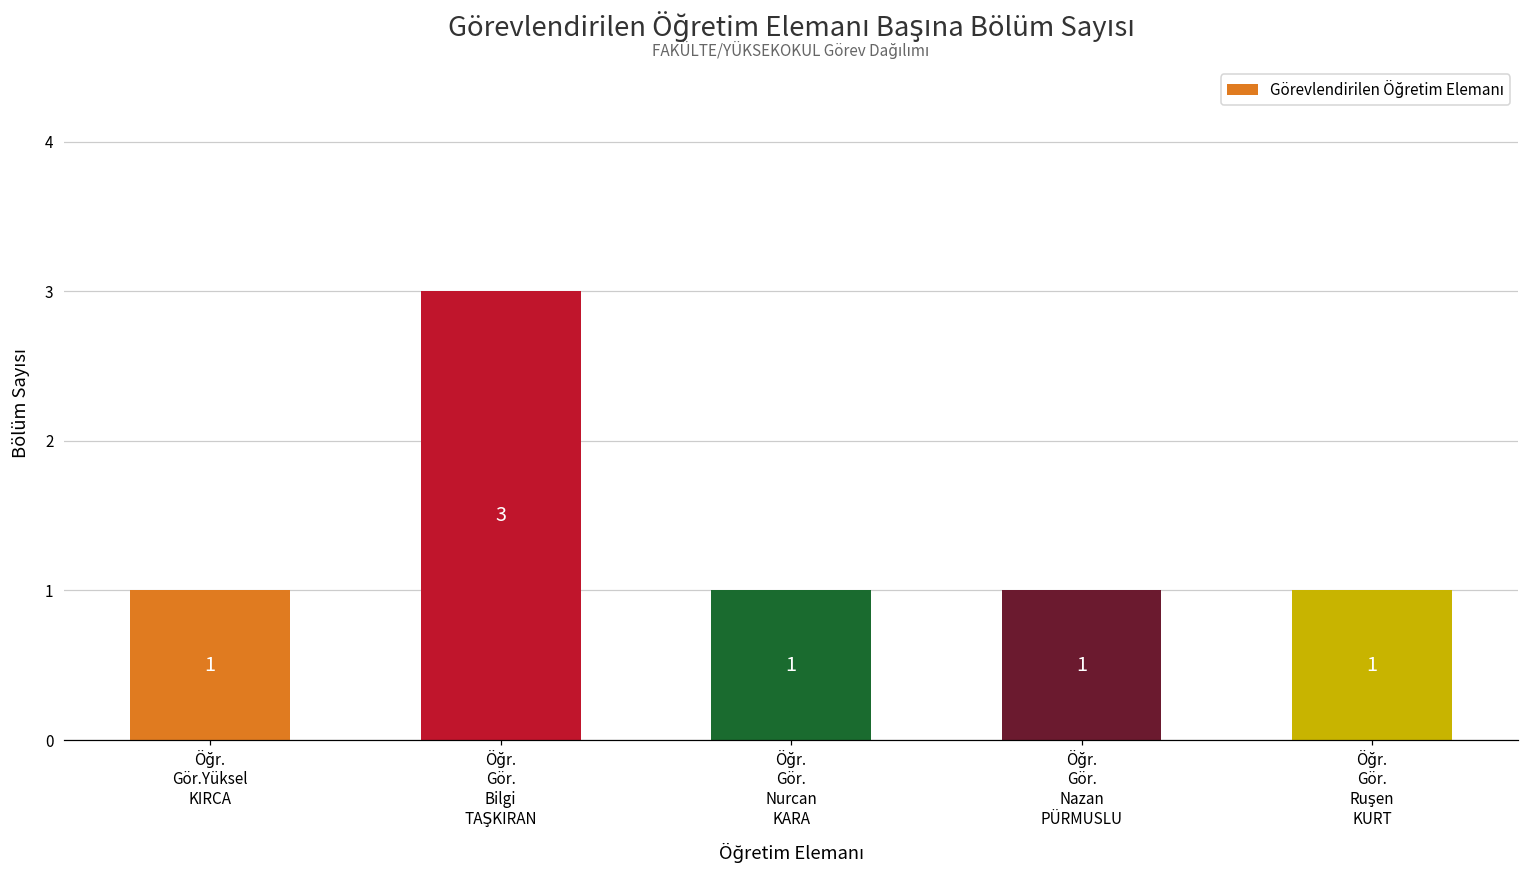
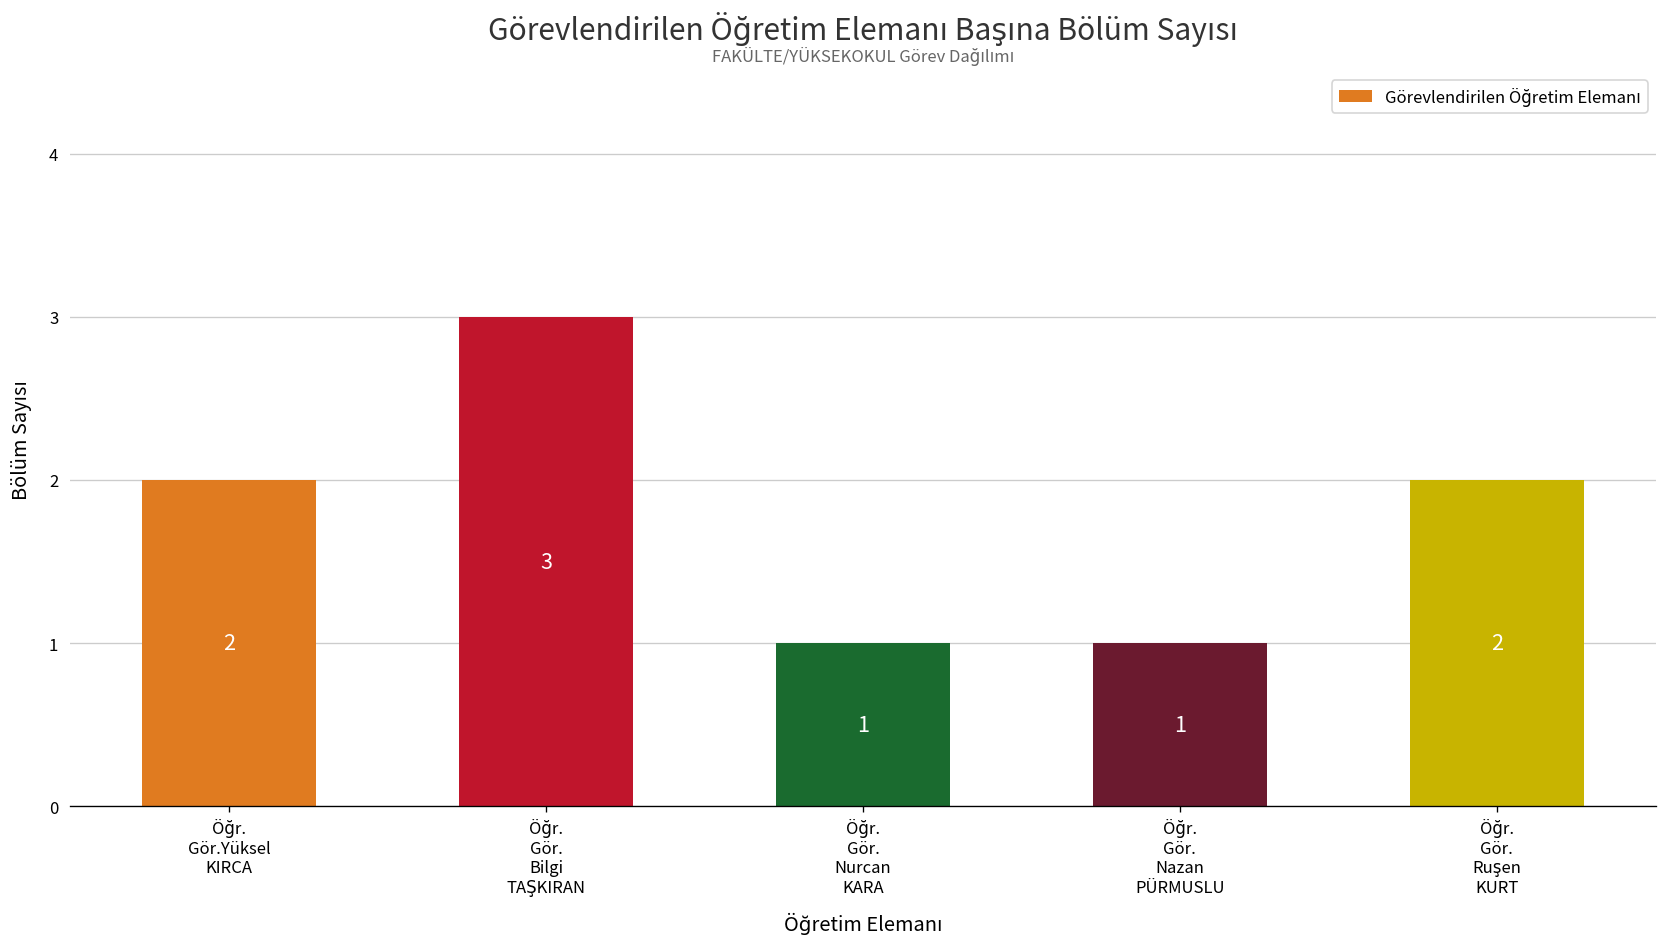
  {
-   "Öğr. Gör.Yüksel KIRCA": 1,
+   "Öğr. Gör.Yüksel KIRCA": 2,
    "Öğr. Gör. Bilgi TAŞKIRAN": 3,
    "Öğr. Gör. Nurcan KARA": 1,
    "Öğr. Gör. Nazan PÜRMUSLU": 1,
-   "Öğr. Gör. Ruşen KURT": 1
+   "Öğr. Gör. Ruşen KURT": 2
  }
